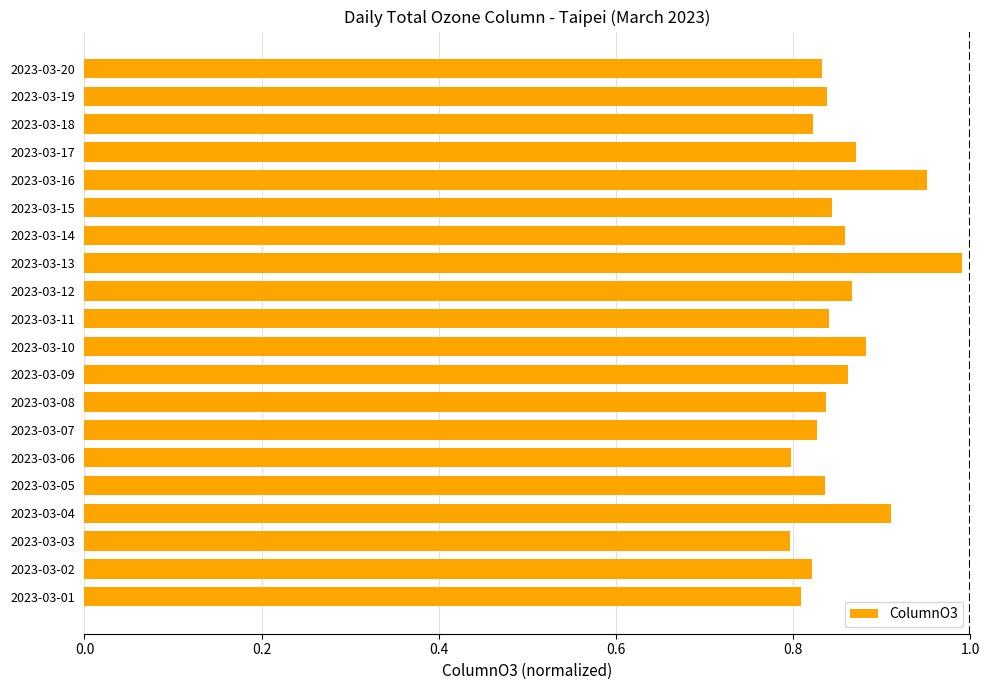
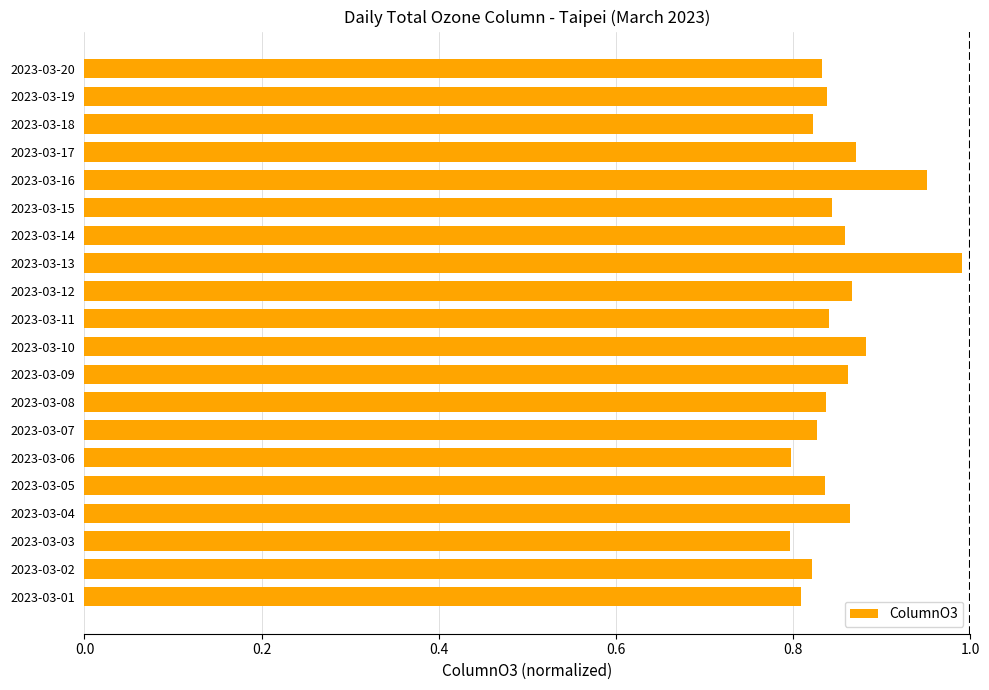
  {
    "2023-03-20": 0.83,
    "2023-03-19": 0.84,
    "2023-03-18": 0.82,
    "2023-03-17": 0.87,
    "2023-03-16": 0.95,
    "2023-03-15": 0.84,
    "2023-03-14": 0.86,
    "2023-03-13": 0.99,
    "2023-03-12": 0.87,
    "2023-03-11": 0.84,
    "2023-03-10": 0.88,
    "2023-03-09": 0.86,
    "2023-03-08": 0.84,
    "2023-03-07": 0.83,
    "2023-03-06": 0.80,
    "2023-03-05": 0.84,
-   "2023-03-04": 0.91,
+   "2023-03-04": 0.86,
    "2023-03-03": 0.80,
    "2023-03-02": 0.82,
    "2023-03-01": 0.81
  }
